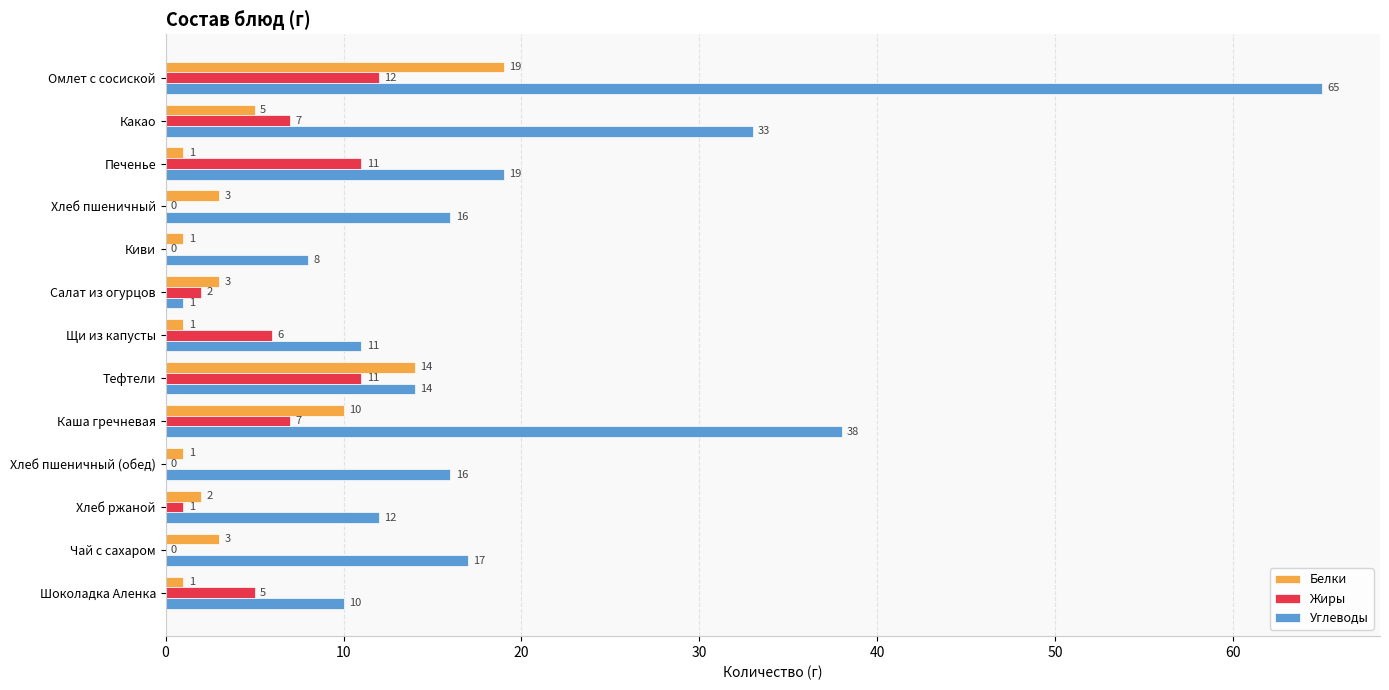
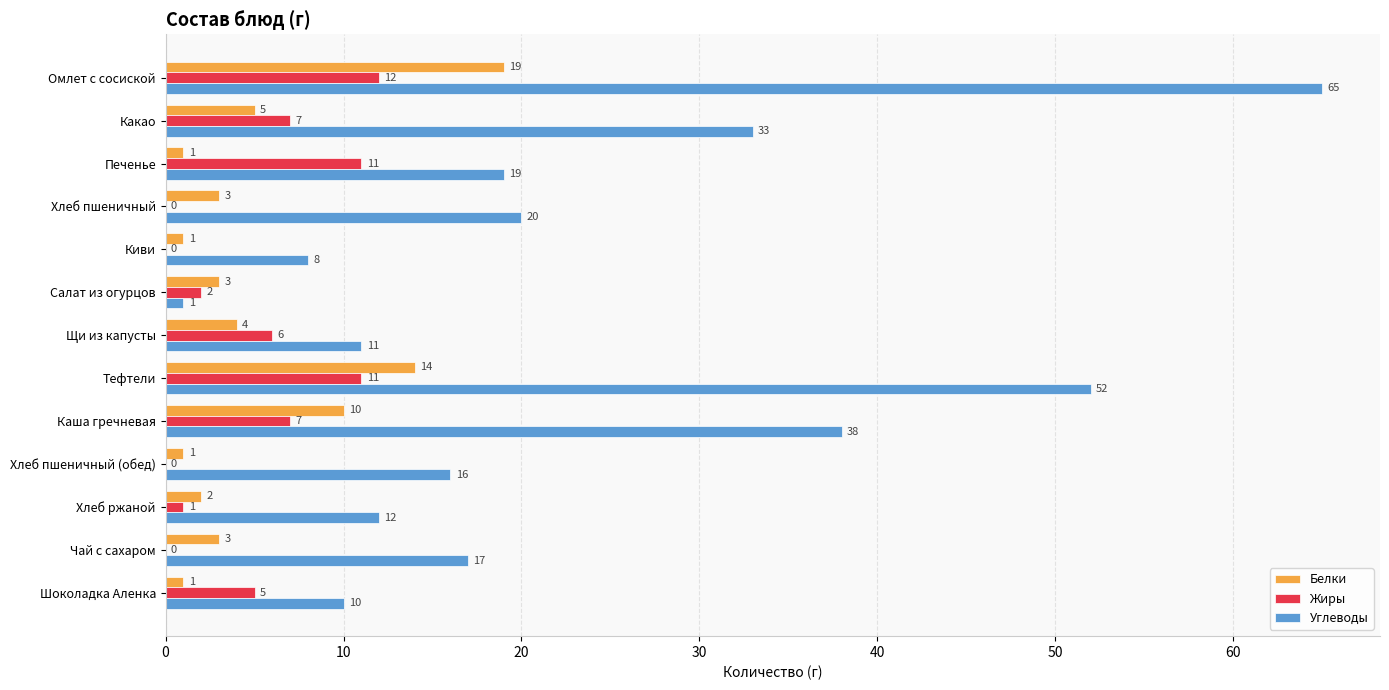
  {
    "Белки": {
      "Омлет с сосиской": 19,
      "Какао": 5,
      "Печенье": 1,
      "Хлеб пшеничный": 3,
      "Киви": 1,
      "Салат из огурцов": 3,
-     "Щи из капусты": 1,
+     "Щи из капусты": 4,
      "Тефтели": 14,
      "Каша гречневая": 10,
      "Хлеб пшеничный (обед)": 1,
      "Хлеб ржаной": 2,
      "Чай с сахаром": 3,
      "Шоколадка Аленка": 1
    },
    "Жиры": {
      "Омлет с сосиской": 12,
      "Какао": 7,
      "Печенье": 11,
      "Хлеб пшеничный": 0,
      "Киви": 0,
      "Салат из огурцов": 2,
      "Щи из капусты": 6,
      "Тефтели": 11,
      "Каша гречневая": 7,
      "Хлеб пшеничный (обед)": 0,
      "Хлеб ржаной": 1,
      "Чай с сахаром": 0,
      "Шоколадка Аленка": 5
    },
    "Углеводы": {
      "Омлет с сосиской": 65,
      "Какао": 33,
      "Печенье": 19,
-     "Хлеб пшеничный": 16,
+     "Хлеб пшеничный": 20,
      "Киви": 8,
      "Салат из огурцов": 1,
      "Щи из капусты": 11,
-     "Тефтели": 14,
+     "Тефтели": 52,
      "Каша гречневая": 38,
      "Хлеб пшеничный (обед)": 16,
      "Хлеб ржаной": 12,
      "Чай с сахаром": 17,
      "Шоколадка Аленка": 10
    }
  }
